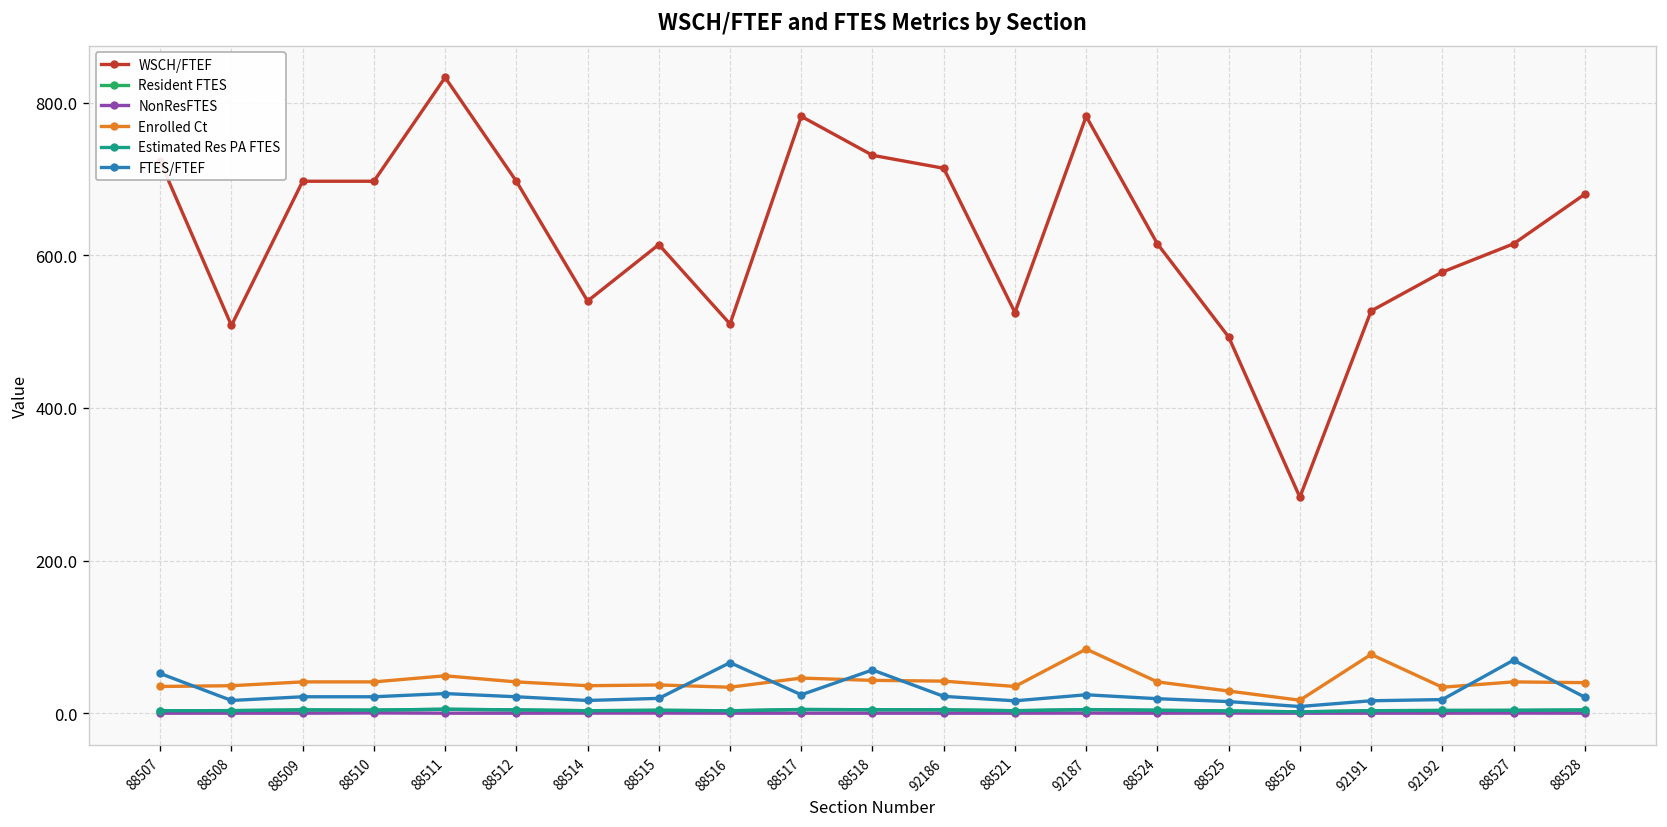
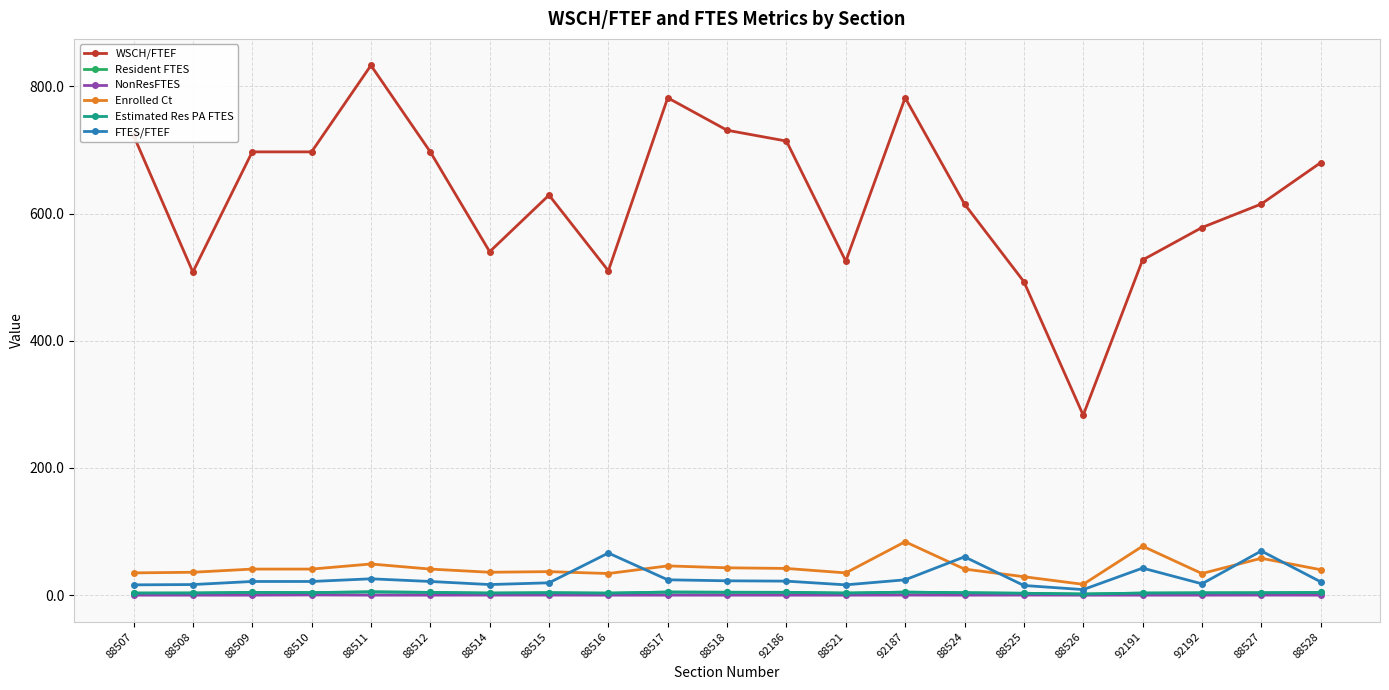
  {
    "WSCH/FTEF": {
      "88508": 510,
      "88509": 700,
      "88510": 700,
      "88511": 830,
      "88512": 700,
      "88514": 540,
-     "88515": 610,
+     "88515": 630,
      "88516": 510,
      "88517": 780,
      "88518": 730,
      "92186": 710,
      "88521": 530,
      "92187": 780,
      "88524": 620,
      "88525": 490,
      "88526": 280,
      "92191": 530,
      "92192": 580,
      "88527": 620,
      "88528": 680
    },
    "Estimated Res PA FTES": {
      "88509": 0,
      "88511": 10,
      "88512": 0,
      "88517": 0,
      "88518": 0,
      "92186": 0,
      "92187": 0,
      "88528": 0
    },
    "NonResFTES": {
      "88509": 0,
      "88511": 0,
      "88512": 0,
      "88517": 0,
      "88518": 0,
      "92186": 0,
      "92187": 0,
      "88528": 0
    },
    "Enrolled Ct": {
      "88507": 40,
      "88508": 40,
      "88509": 40,
      "88510": 40,
      "88511": 50,
      "88512": 40,
      "88514": 40,
      "88515": 40,
      "88516": 30,
      "88517": 50,
      "88518": 40,
      "92186": 40,
      "88521": 40,
      "92187": 80,
      "88524": 40,
      "88525": 30,
      "88526": 20,
      "92191": 80,
      "92192": 30,
-     "88527": 40,
+     "88527": 60,
      "88528": 40
    },
    "FTES/FTEF": {
-     "88507": 50,
+     "88507": 20,
      "88508": 20,
      "88509": 20,
      "88510": 20,
      "88511": 30,
      "88512": 20,
      "88514": 20,
      "88515": 20,
      "88516": 70,
      "88517": 20,
-     "88518": 60,
+     "88518": 20,
      "92186": 20,
      "88521": 20,
      "92187": 20,
-     "88524": 20,
+     "88524": 60,
      "88525": 20,
      "88526": 10,
-     "92191": 20,
+     "92191": 40,
      "92192": 20,
      "88527": 70,
      "88528": 20
    }
  }
